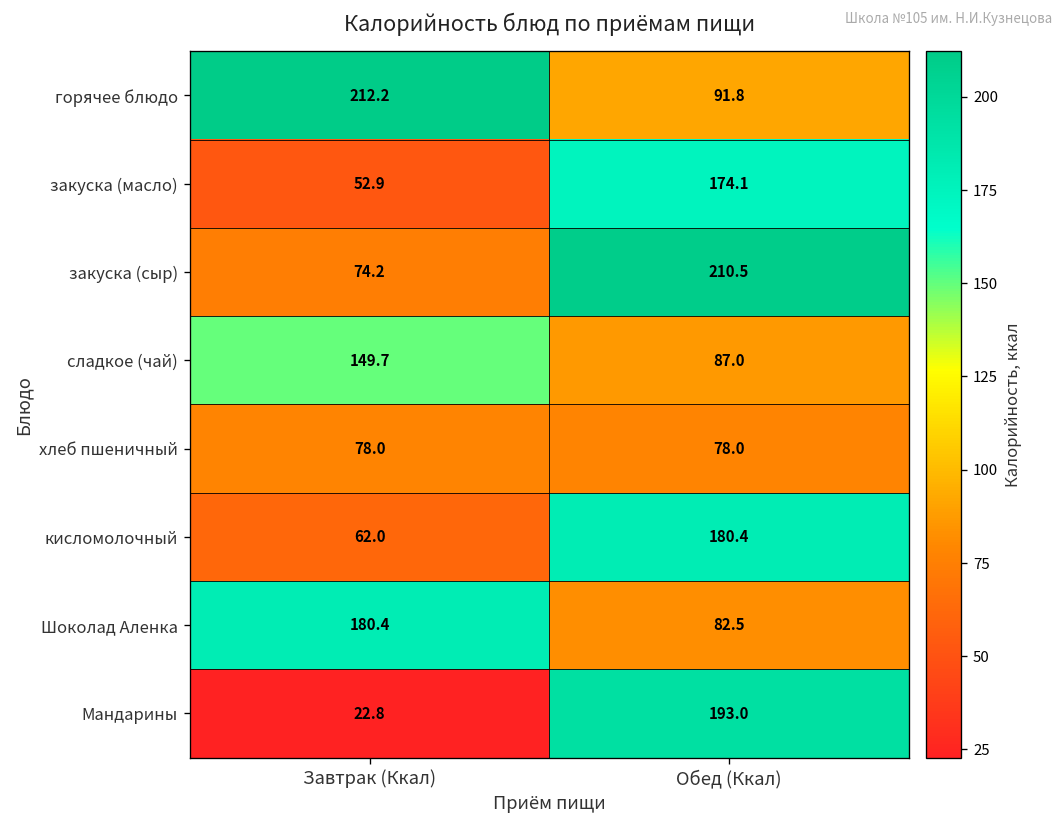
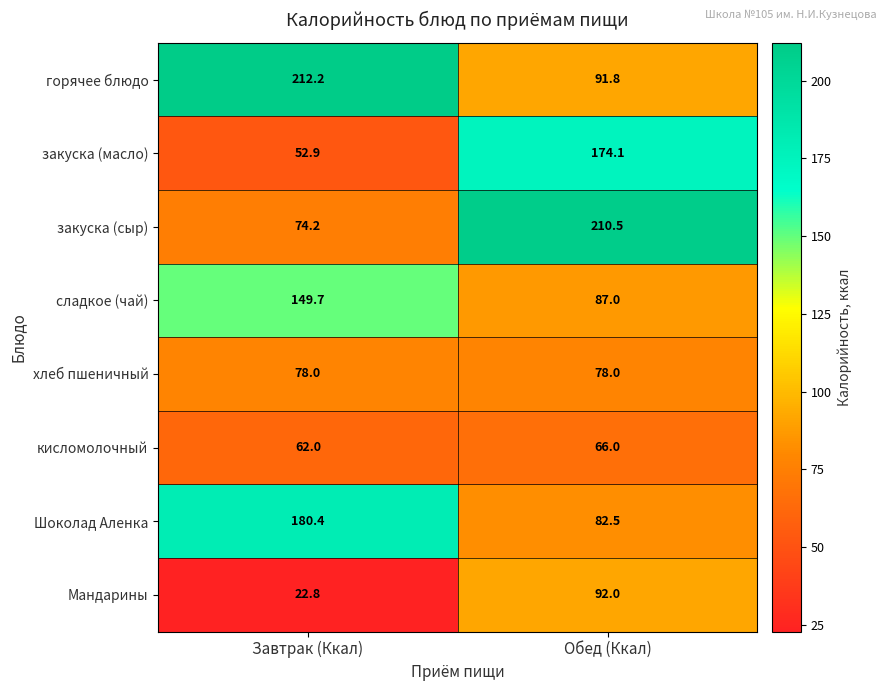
  {
    "горячее блюдо": {
      "Завтрак (Ккал)": 212.2,
      "Обед (Ккал)": 91.8
    },
    "закуска (масло)": {
      "Завтрак (Ккал)": 52.9,
      "Обед (Ккал)": 174.1
    },
    "закуска (сыр)": {
      "Завтрак (Ккал)": 74.2,
      "Обед (Ккал)": 210.5
    },
    "сладкое (чай)": {
      "Завтрак (Ккал)": 149.7,
      "Обед (Ккал)": 87.0
    },
    "хлеб пшеничный": {
      "Завтрак (Ккал)": 78.0,
      "Обед (Ккал)": 78.0
    },
    "кисломолочный": {
      "Завтрак (Ккал)": 62.0,
-     "Обед (Ккал)": 180.4
+     "Обед (Ккал)": 66.0
    },
    "Шоколад Аленка": {
      "Завтрак (Ккал)": 180.4,
      "Обед (Ккал)": 82.5
    },
    "Мандарины": {
      "Завтрак (Ккал)": 22.8,
-     "Обед (Ккал)": 193.0
+     "Обед (Ккал)": 92.0
    }
  }
